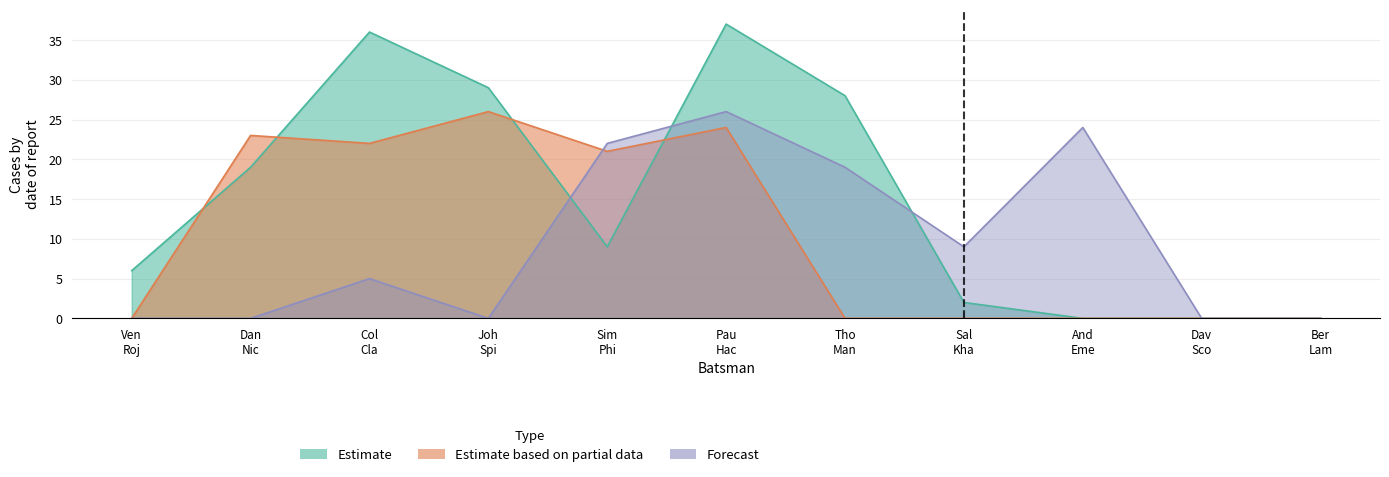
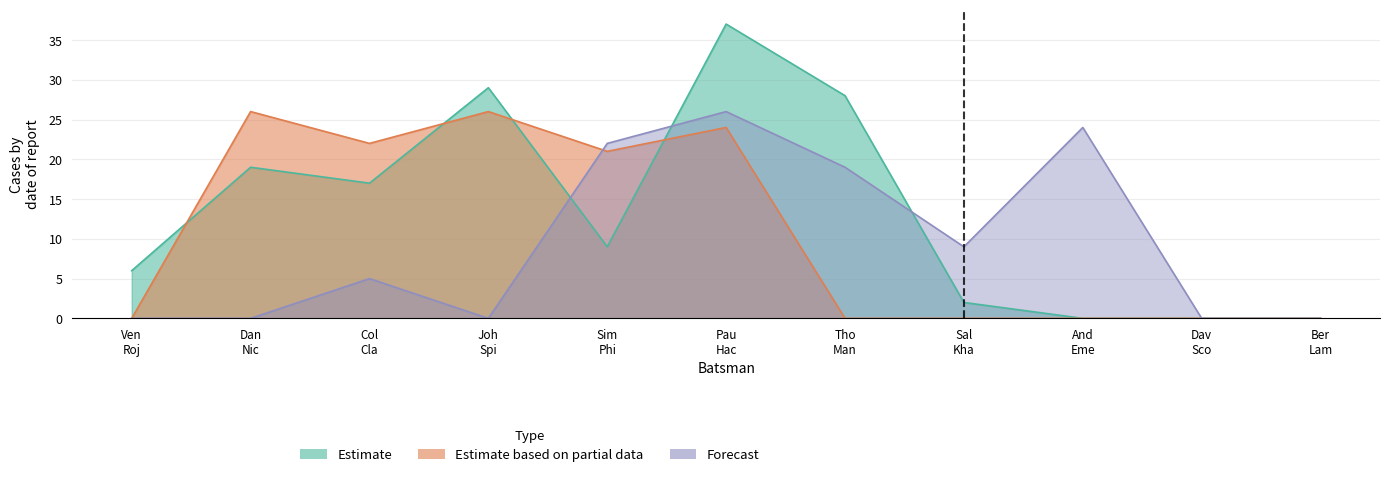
  {
    "Estimate": {
      "Ven Roj": 6,
      "Dan Nic": 19,
-     "Col Cla": 36,
+     "Col Cla": 17,
      "Joh Spi": 29,
      "Sim Phi": 9,
      "Pau Hac": 37,
      "Tho Man": 28,
      "Sal Kha": 2
    },
    "Estimate based on partial data": {
-     "Dan Nic": 23,
+     "Dan Nic": 26,
      "Col Cla": 22,
      "Joh Spi": 26,
      "Sim Phi": 21,
      "Pau Hac": 24,
      "Tho Man": 0,
      "Sal Kha": 0
    },
    "Forecast": {
      "Dan Nic": 0,
      "Col Cla": 5,
      "Joh Spi": 0,
      "Sim Phi": 22,
      "Pau Hac": 26,
      "Tho Man": 19,
      "Sal Kha": 9,
      "And Eme": 24
    }
  }
